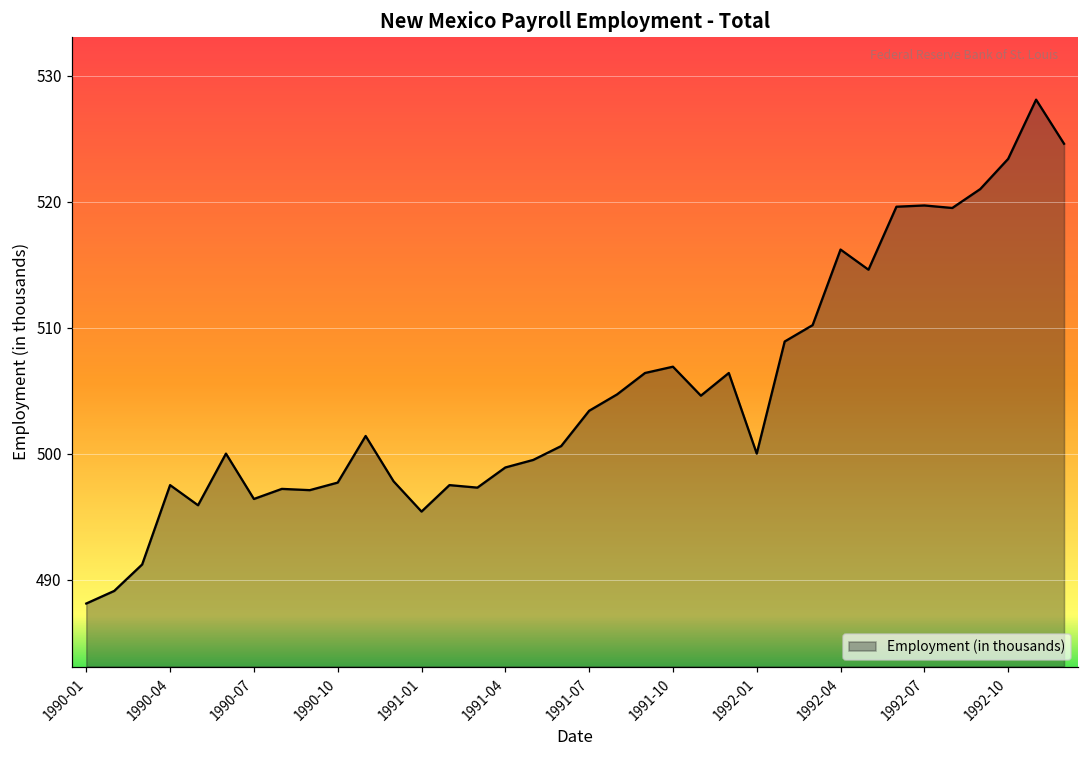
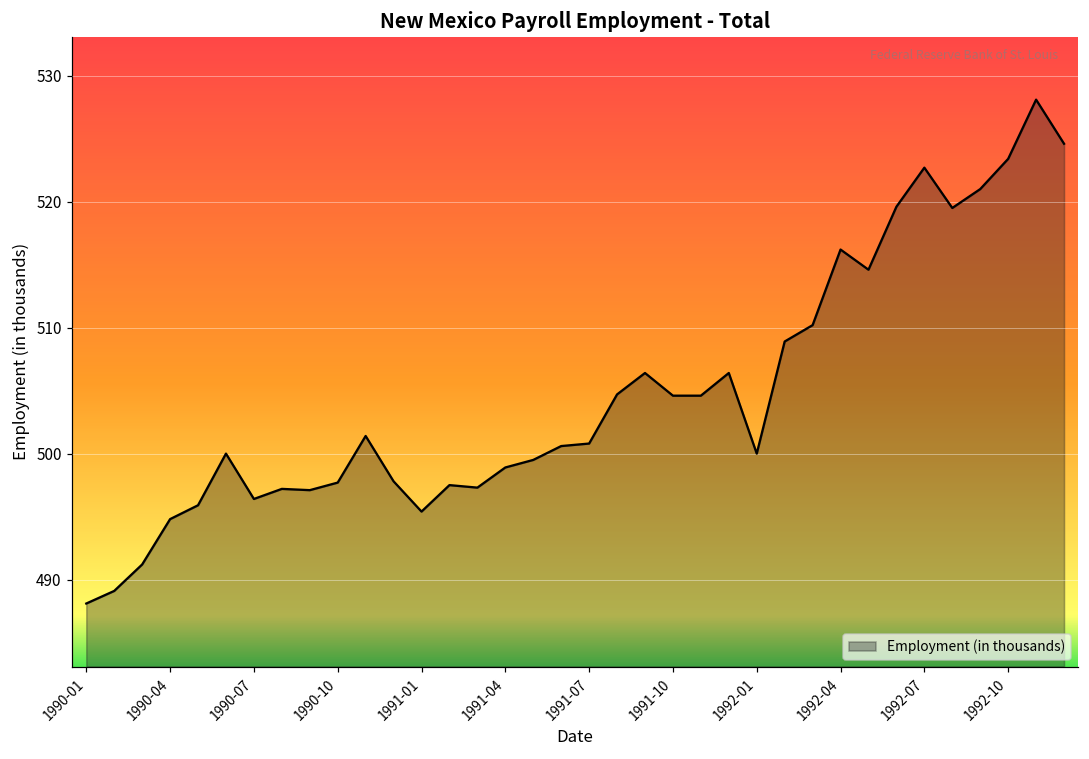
  {
    "1990-01": 488.1,
-   "1990-04": 497.5,
+   "1990-04": 494.8,
    "1990-07": 496.4,
    "1990-10": 497.7,
    "1991-01": 495.4,
    "1991-04": 498.9,
-   "1991-07": 503.4,
-   "1991-10": 506.9,
+   "1991-07": 500.8,
+   "1991-10": 504.6,
    "1992-01": 500.0,
    "1992-04": 516.2,
-   "1992-07": 519.7,
+   "1992-07": 522.7,
    "1992-10": 523.4
  }
